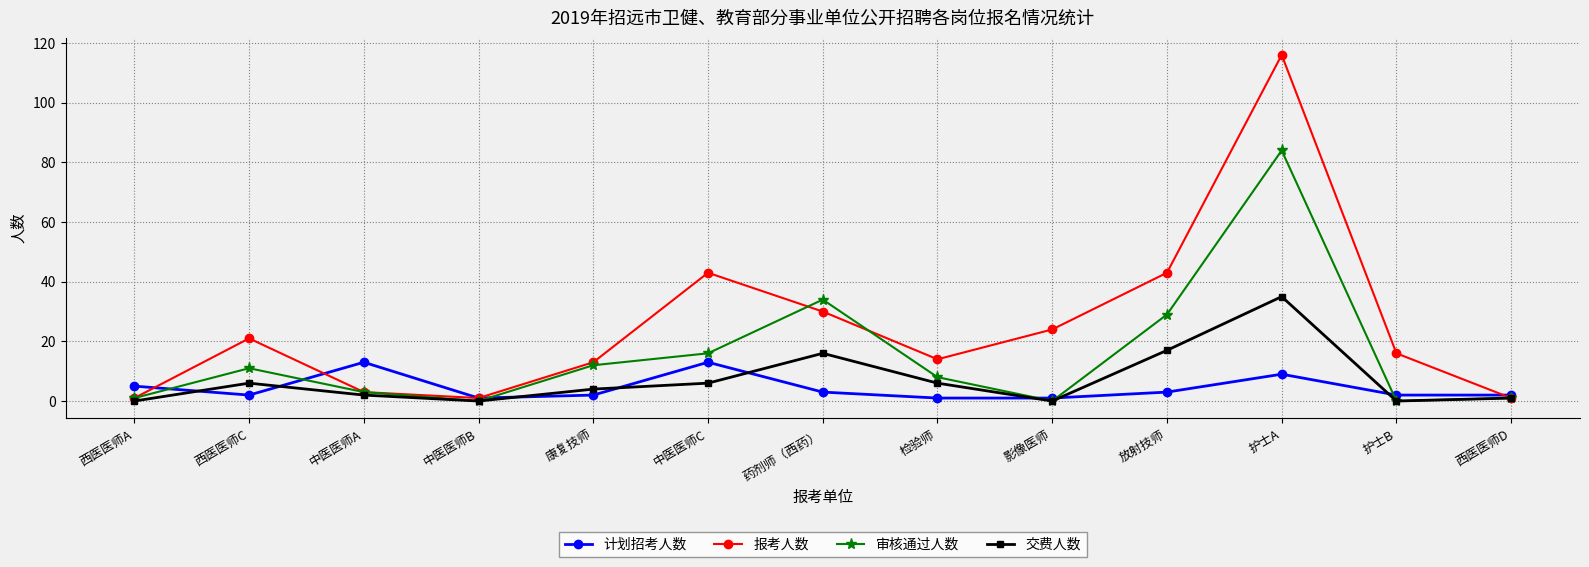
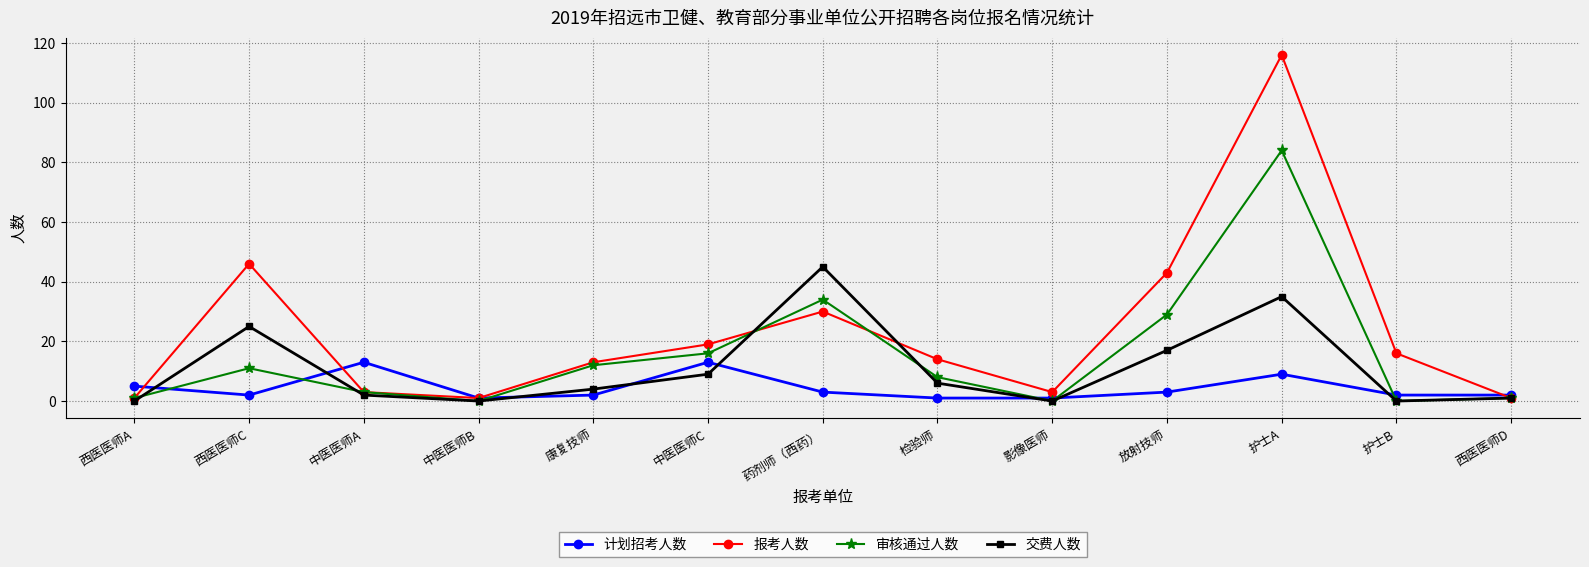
  {
    "计划招考人数": {
      "西医医师A": 5,
      "西医医师C": 2,
      "中医医师A": 13,
      "康复技师": 2,
      "中医医师C": 13,
      "药剂师（西药）": 3,
      "检验师": 1,
      "影像医师": 1,
      "放射技师": 3,
      "护士A": 9,
      "护士B": 2,
      "西医医师D": 2
    },
    "报考人数": {
-     "西医医师C": 21,
+     "西医医师C": 46,
      "康复技师": 13,
-     "中医医师C": 43,
+     "中医医师C": 19,
      "药剂师（西药）": 30,
      "检验师": 14,
-     "影像医师": 24,
+     "影像医师": 3,
      "放射技师": 43,
      "护士A": 116,
      "护士B": 16
    },
    "审核通过人数": {
      "西医医师C": 11,
      "康复技师": 12,
      "中医医师C": 16,
      "药剂师（西药）": 34,
      "检验师": 8,
      "放射技师": 29,
      "护士A": 84
    },
    "交费人数": {
      "西医医师A": 0,
-     "西医医师C": 6,
+     "西医医师C": 25,
      "中医医师A": 2,
      "康复技师": 4,
-     "中医医师C": 6,
-     "药剂师（西药）": 16,
+     "中医医师C": 9,
+     "药剂师（西药）": 45,
      "检验师": 6,
      "放射技师": 17,
      "护士A": 35
    }
  }
